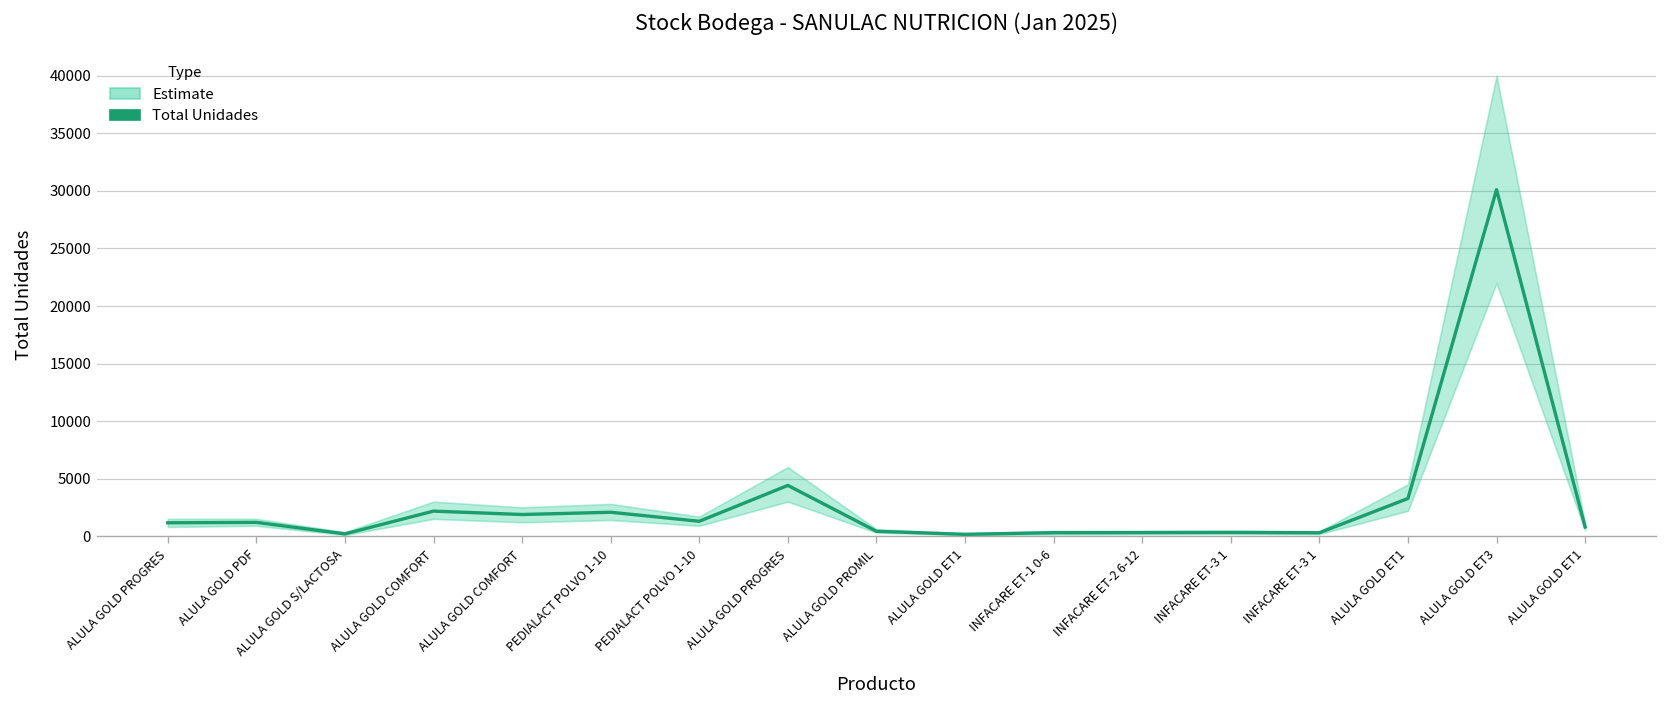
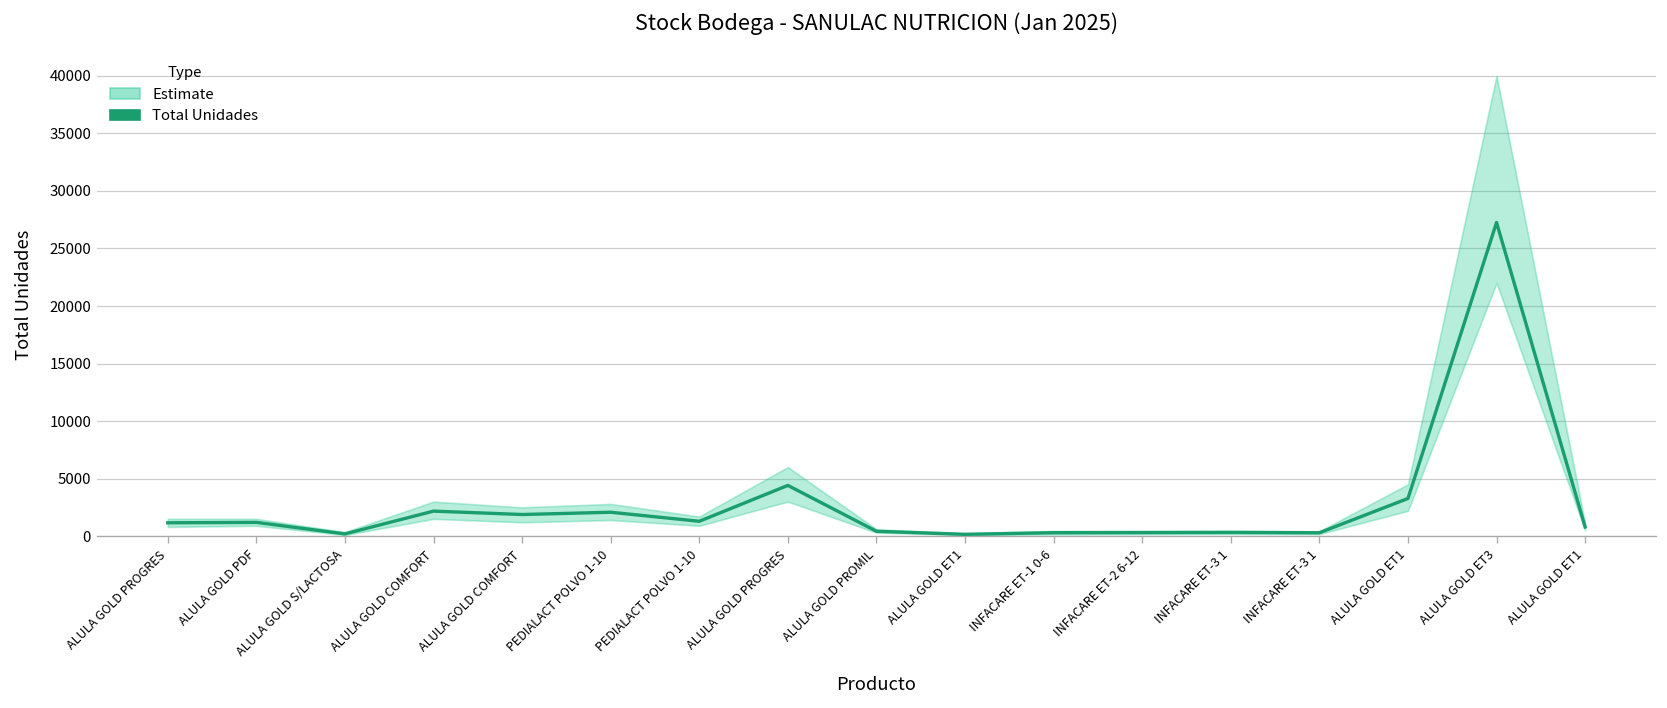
  {
    "Total Unidades": {
      "ALULA GOLD PDF": 1000,
-     "ALULA GOLD ET3": 30000
+     "ALULA GOLD ET3": 27000
    }
  }
